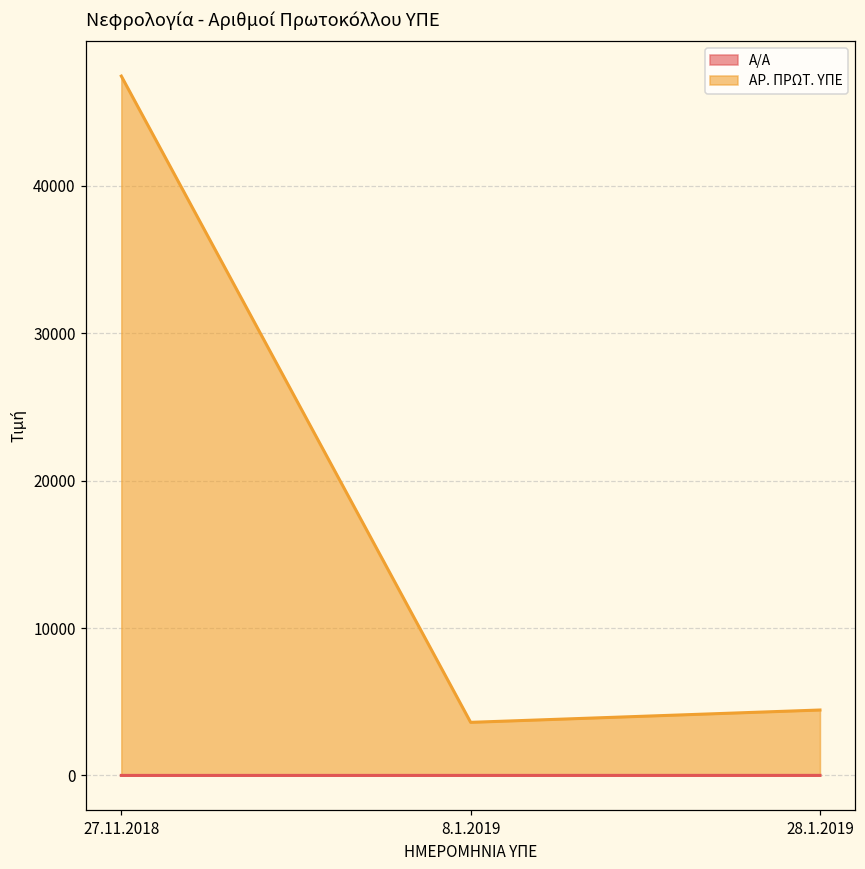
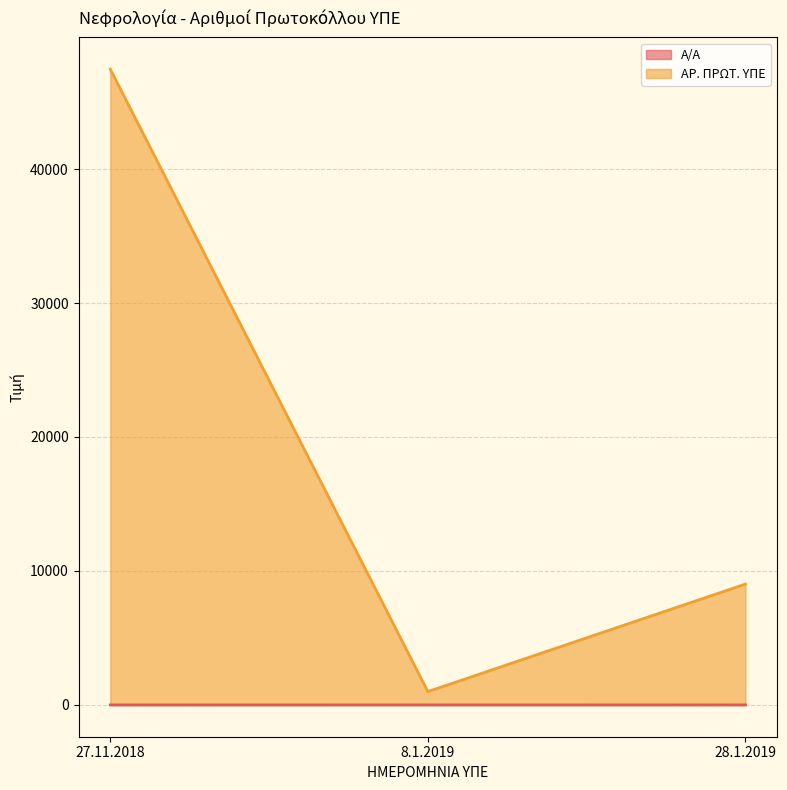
  {
    "Α/Α": {
      "27.11.2018": 0,
      "8.1.2019": 0,
      "28.1.2019": 0
    },
    "ΑΡ. ΠΡΩΤ. ΥΠΕ": {
      "27.11.2018": 47500,
-     "8.1.2019": 3600,
-     "28.1.2019": 4400
+     "8.1.2019": 1000,
+     "28.1.2019": 9000
    }
  }
